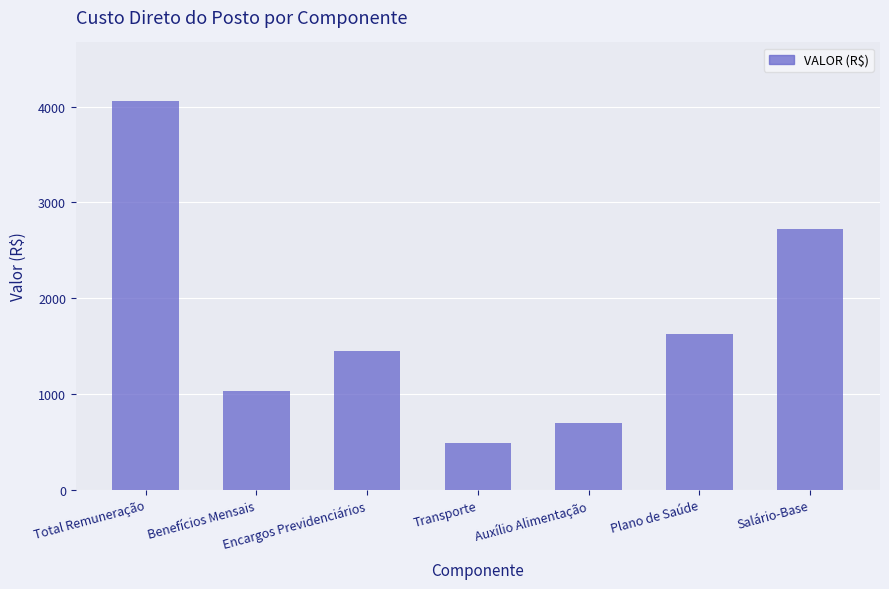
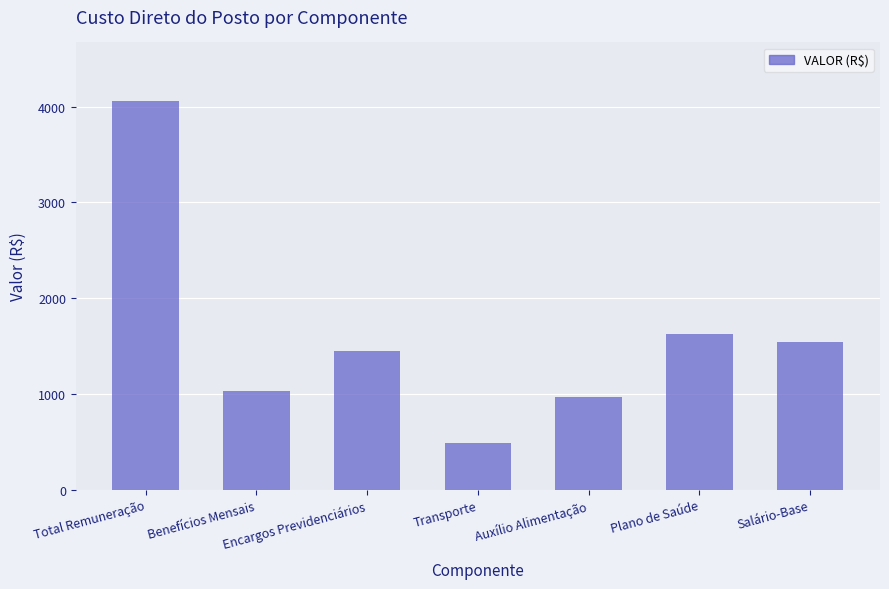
  {
    "Total Remuneração": 4100,
    "Benefícios Mensais": 1000,
    "Encargos Previdenciários": 1400,
    "Transporte": 500,
-   "Auxílio Alimentação": 700,
+   "Auxílio Alimentação": 1000,
    "Plano de Saúde": 1600,
-   "Salário-Base": 2700
+   "Salário-Base": 1500
  }
